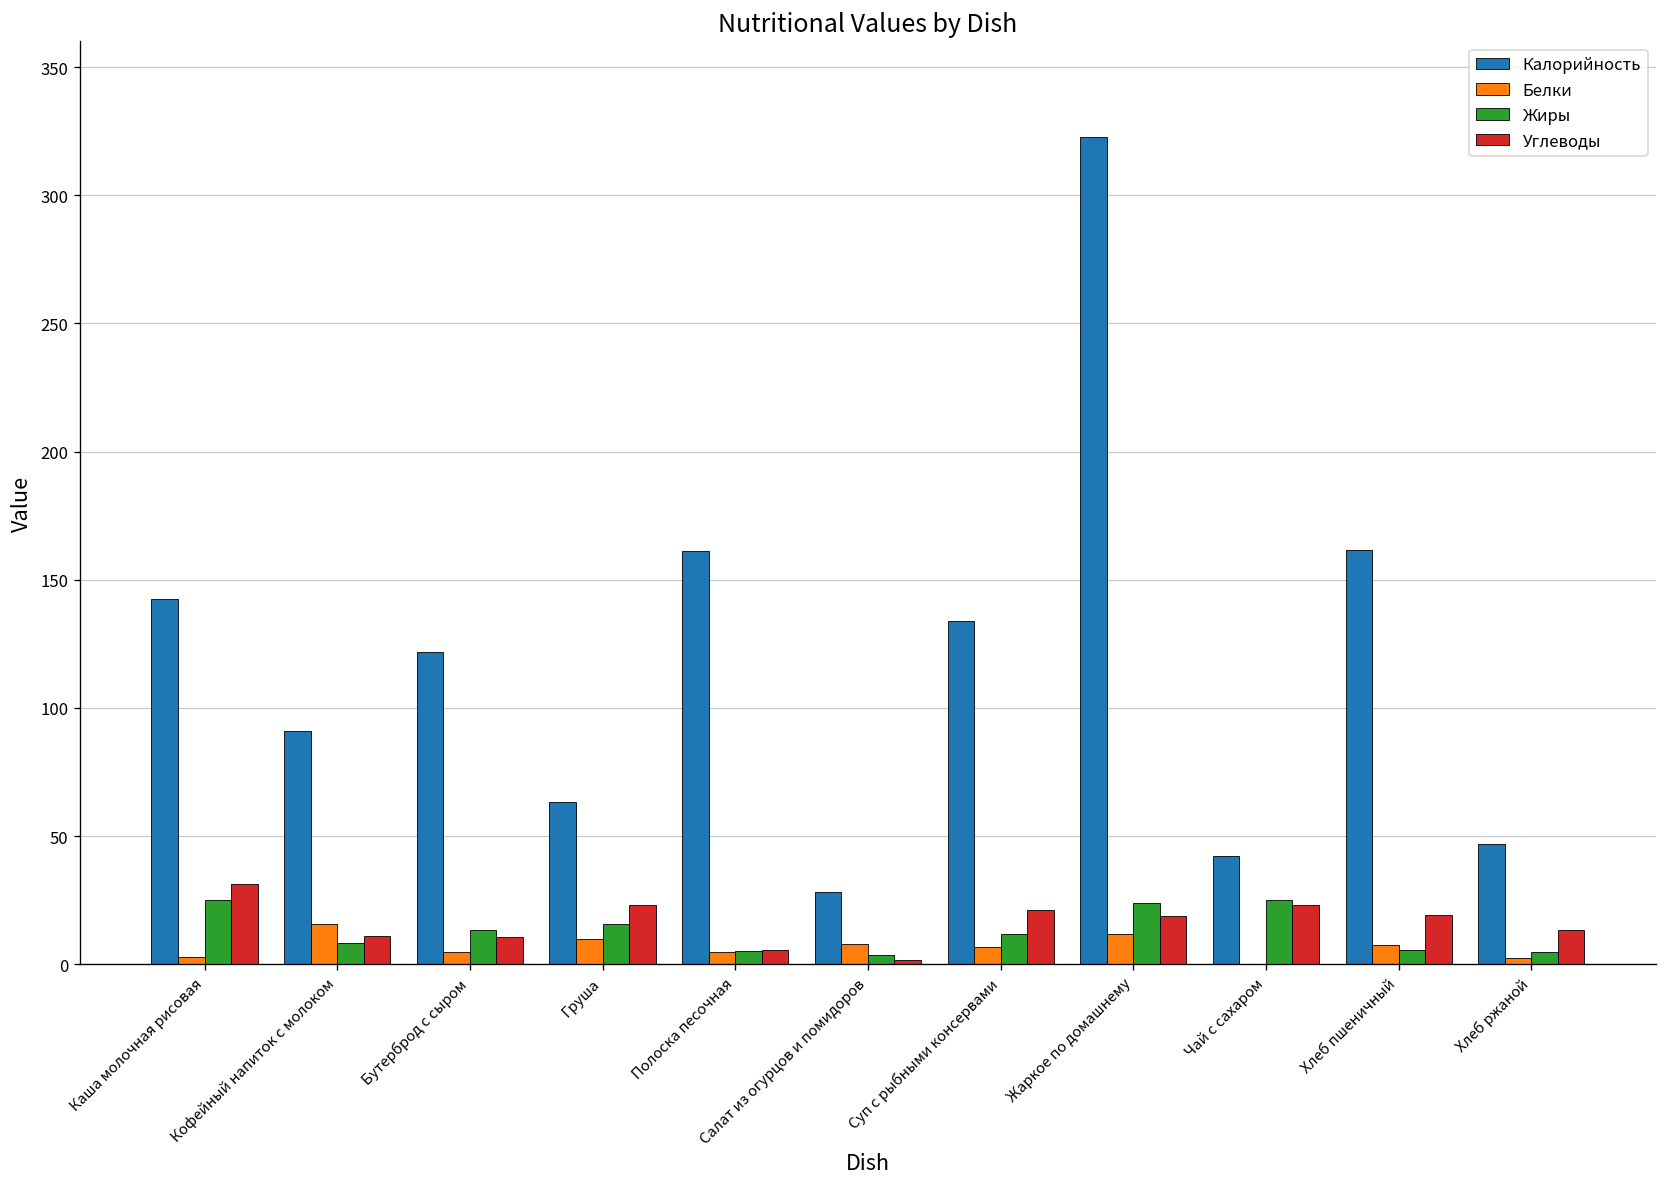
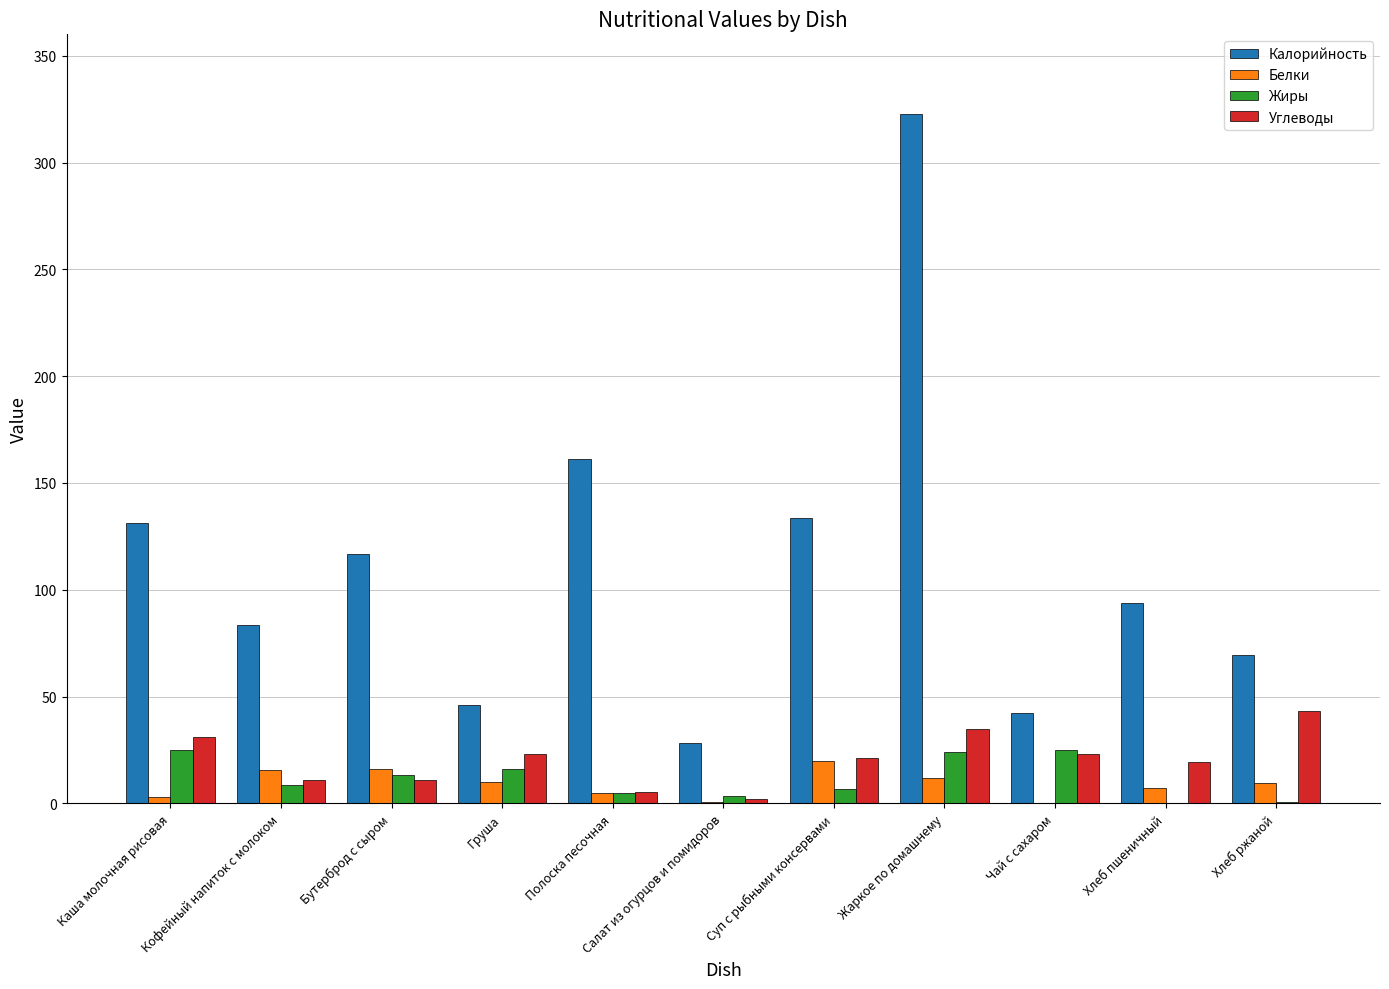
  {
    "Калорийность": {
-     "Каша молочная рисовая": 143,
-     "Кофейный напиток с молоком": 91,
-     "Бутерброд с сыром": 122,
-     "Груша": 63,
+     "Каша молочная рисовая": 131,
+     "Кофейный напиток с молоком": 84,
+     "Бутерброд с сыром": 117,
+     "Груша": 46,
      "Полоска песочная": 161,
      "Салат из огурцов и помидоров": 28,
      "Суп с рыбными консервами": 134,
      "Жаркое по домашнему": 323,
      "Чай с сахаром": 42,
-     "Хлеб пшеничный": 162,
-     "Хлеб ржаной": 47
+     "Хлеб пшеничный": 94,
+     "Хлеб ржаной": 70
    },
    "Белки": {
      "Каша молочная рисовая": 3,
      "Кофейный напиток с молоком": 16,
-     "Бутерброд с сыром": 5,
+     "Бутерброд с сыром": 16,
      "Груша": 10,
      "Полоска песочная": 5,
-     "Салат из огурцов и помидоров": 8,
-     "Суп с рыбными консервами": 7,
+     "Салат из огурцов и помидоров": 1,
+     "Суп с рыбными консервами": 20,
      "Жаркое по домашнему": 12,
      "Хлеб пшеничный": 7,
-     "Хлеб ржаной": 3
+     "Хлеб ржаной": 10
    },
    "Жиры": {
      "Каша молочная рисовая": 25,
      "Кофейный напиток с молоком": 8,
      "Бутерброд с сыром": 13,
      "Груша": 16,
      "Полоска песочная": 5,
      "Салат из огурцов и помидоров": 4,
-     "Суп с рыбными консервами": 12,
+     "Суп с рыбными консервами": 7,
      "Жаркое по домашнему": 24,
      "Чай с сахаром": 25,
-     "Хлеб пшеничный": 6,
-     "Хлеб ржаной": 5
+     "Хлеб пшеничный": 0,
+     "Хлеб ржаной": 0
    },
    "Углеводы": {
      "Каша молочная рисовая": 31,
      "Кофейный напиток с молоком": 11,
      "Бутерброд с сыром": 11,
      "Груша": 23,
      "Полоска песочная": 5,
      "Салат из огурцов и помидоров": 2,
      "Суп с рыбными консервами": 21,
-     "Жаркое по домашнему": 19,
+     "Жаркое по домашнему": 35,
      "Чай с сахаром": 23,
      "Хлеб пшеничный": 19,
-     "Хлеб ржаной": 13
+     "Хлеб ржаной": 43
    }
  }
